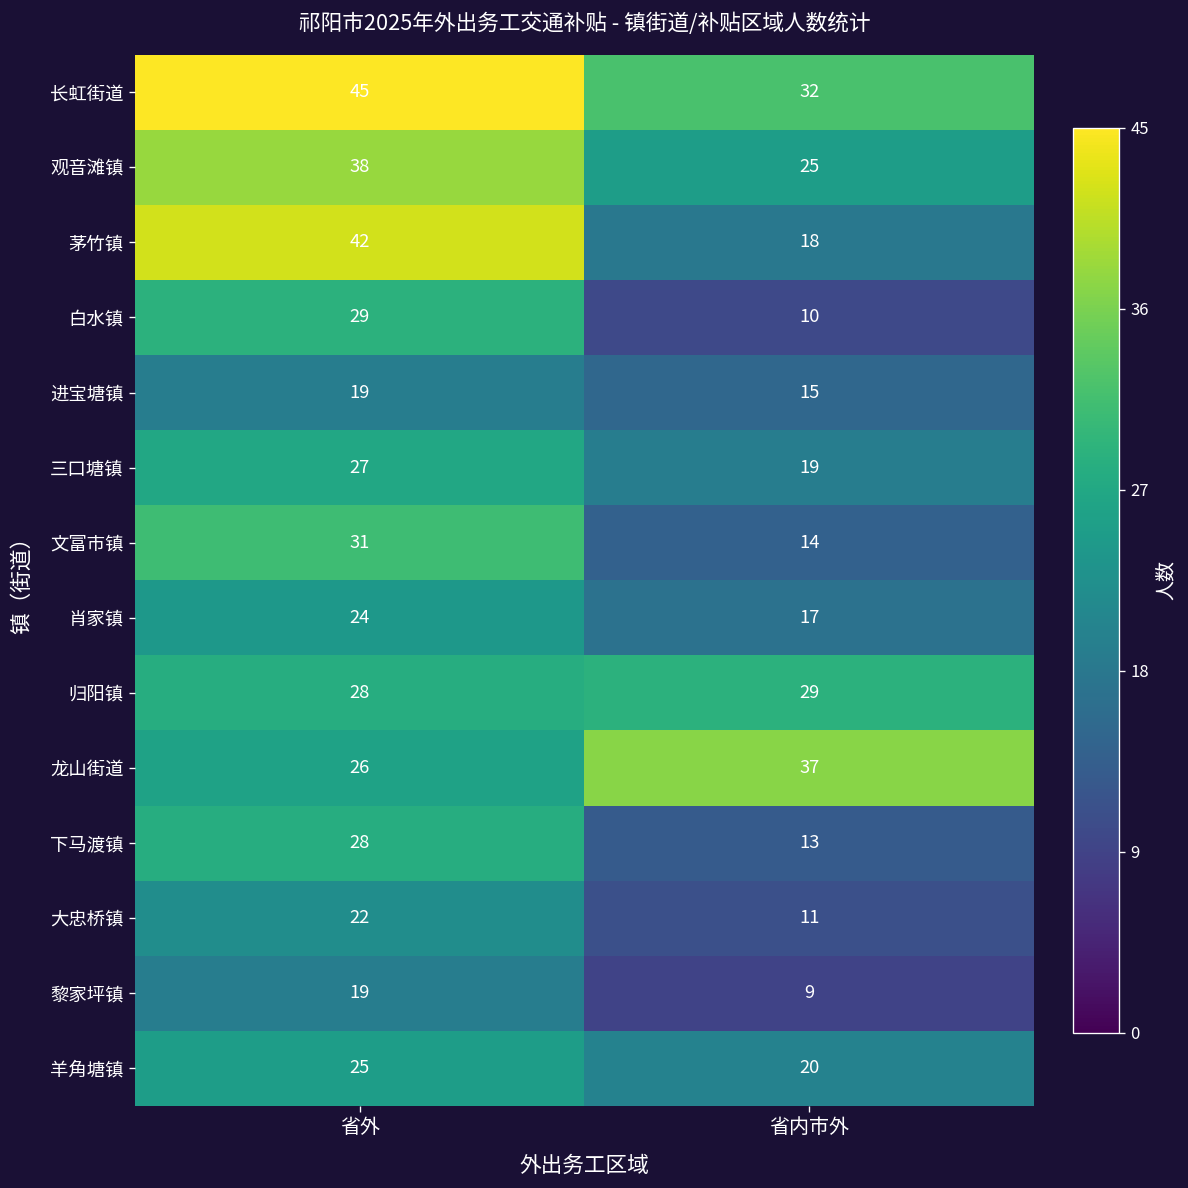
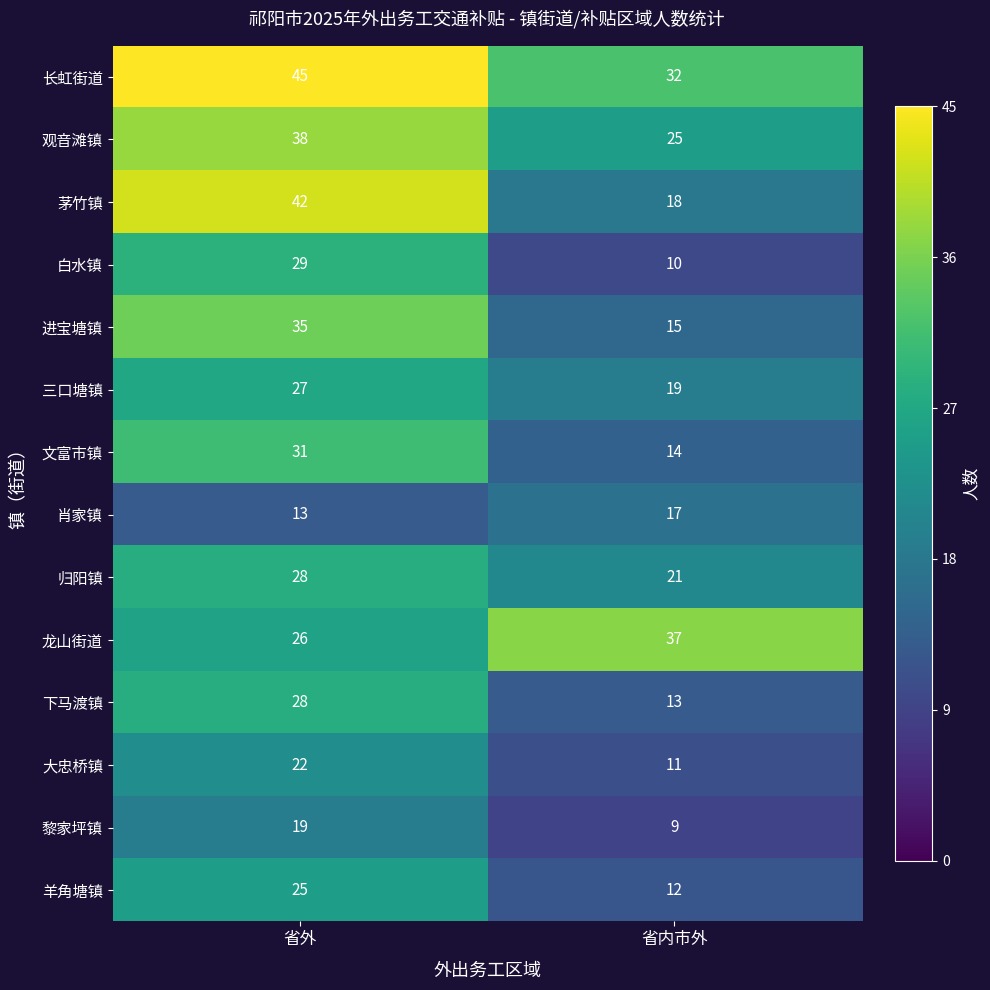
  {
    "长虹街道": {
      "省外": 45,
      "省内市外": 32
    },
    "观音滩镇": {
      "省外": 38,
      "省内市外": 25
    },
    "茅竹镇": {
      "省外": 42,
      "省内市外": 18
    },
    "白水镇": {
      "省外": 29,
      "省内市外": 10
    },
    "进宝塘镇": {
-     "省外": 19,
+     "省外": 35,
      "省内市外": 15
    },
    "三口塘镇": {
      "省外": 27,
      "省内市外": 19
    },
    "文富市镇": {
      "省外": 31,
      "省内市外": 14
    },
    "肖家镇": {
-     "省外": 24,
+     "省外": 13,
      "省内市外": 17
    },
    "归阳镇": {
      "省外": 28,
-     "省内市外": 29
+     "省内市外": 21
    },
    "龙山街道": {
      "省外": 26,
      "省内市外": 37
    },
    "下马渡镇": {
      "省外": 28,
      "省内市外": 13
    },
    "大忠桥镇": {
      "省外": 22,
      "省内市外": 11
    },
    "黎家坪镇": {
      "省外": 19,
      "省内市外": 9
    },
    "羊角塘镇": {
      "省外": 25,
-     "省内市外": 20
+     "省内市外": 12
    }
  }
